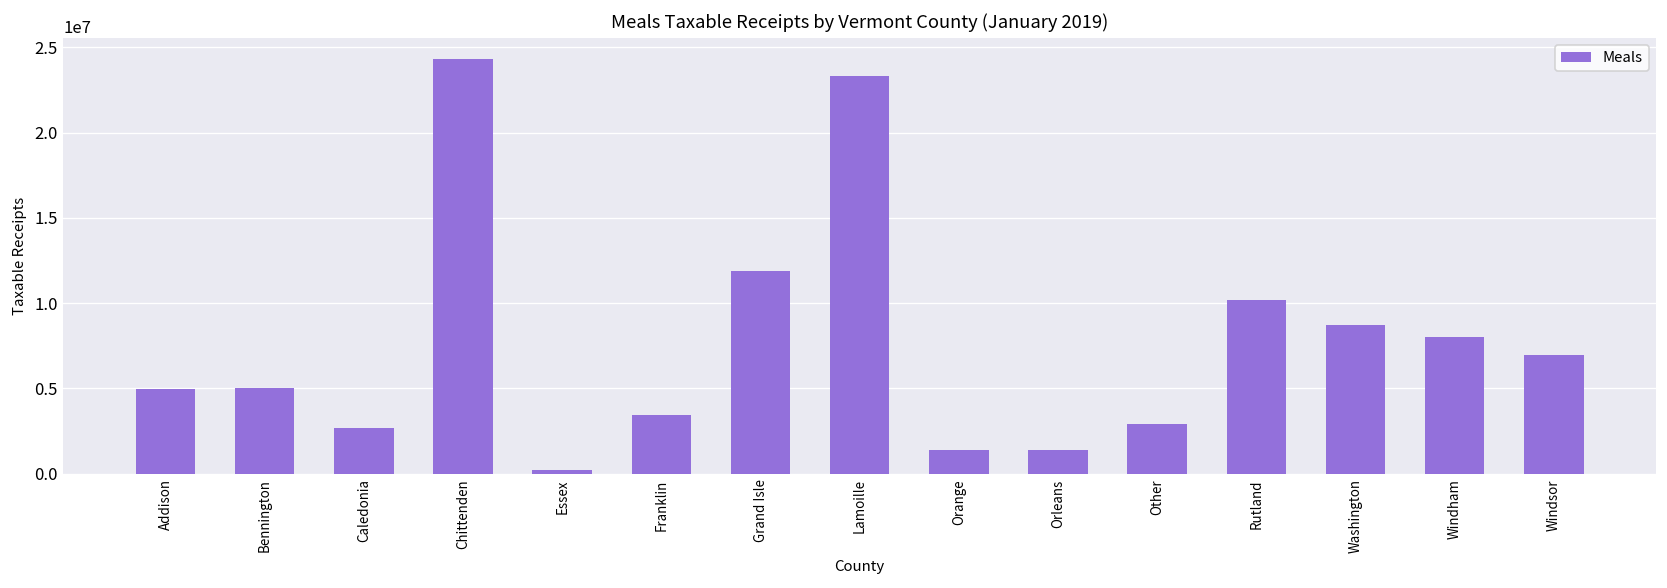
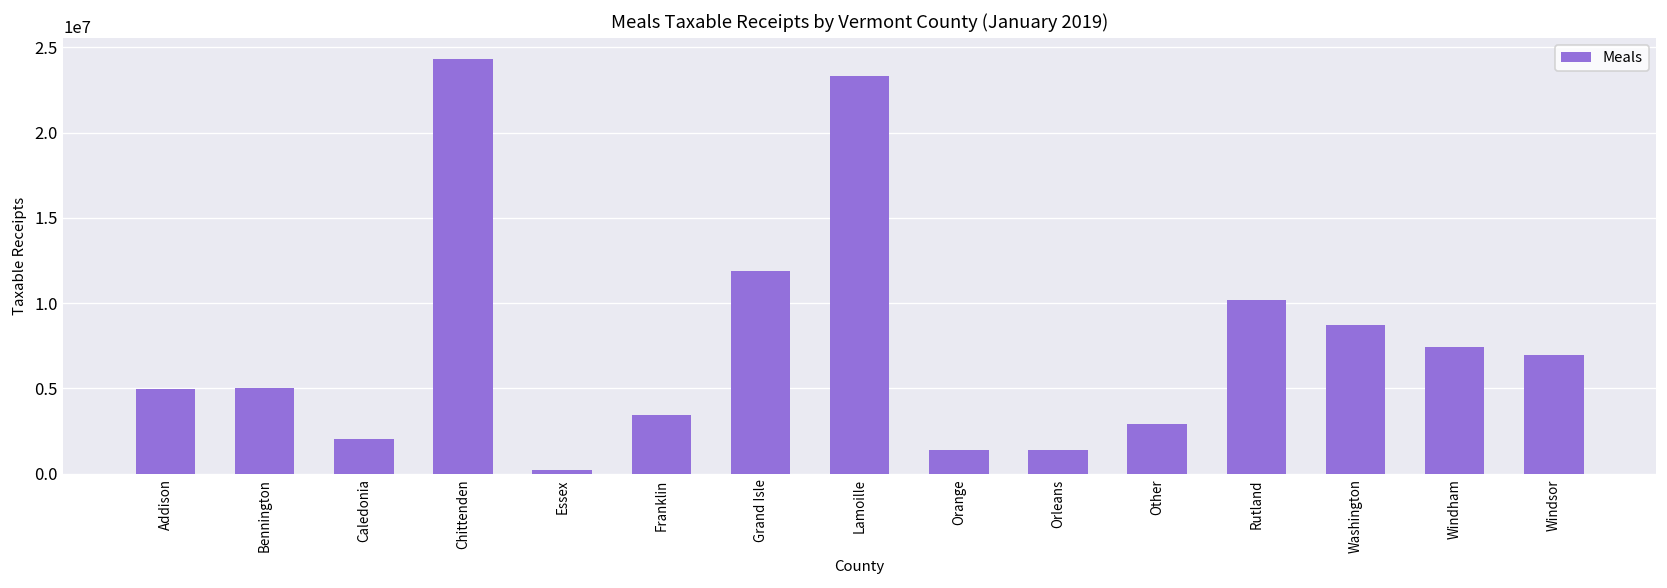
  {
    "Addison": 5000000,
    "Bennington": 5000000,
-   "Caledonia": 2700000,
+   "Caledonia": 2000000,
    "Chittenden": 24300000,
    "Essex": 200000,
    "Franklin": 3400000,
    "Grand Isle": 11900000,
    "Lamoille": 23300000,
    "Orange": 1400000,
    "Orleans": 1400000,
    "Other": 2900000,
    "Rutland": 10200000,
    "Washington": 8700000,
-   "Windham": 8000000,
+   "Windham": 7400000,
    "Windsor": 7000000
  }
